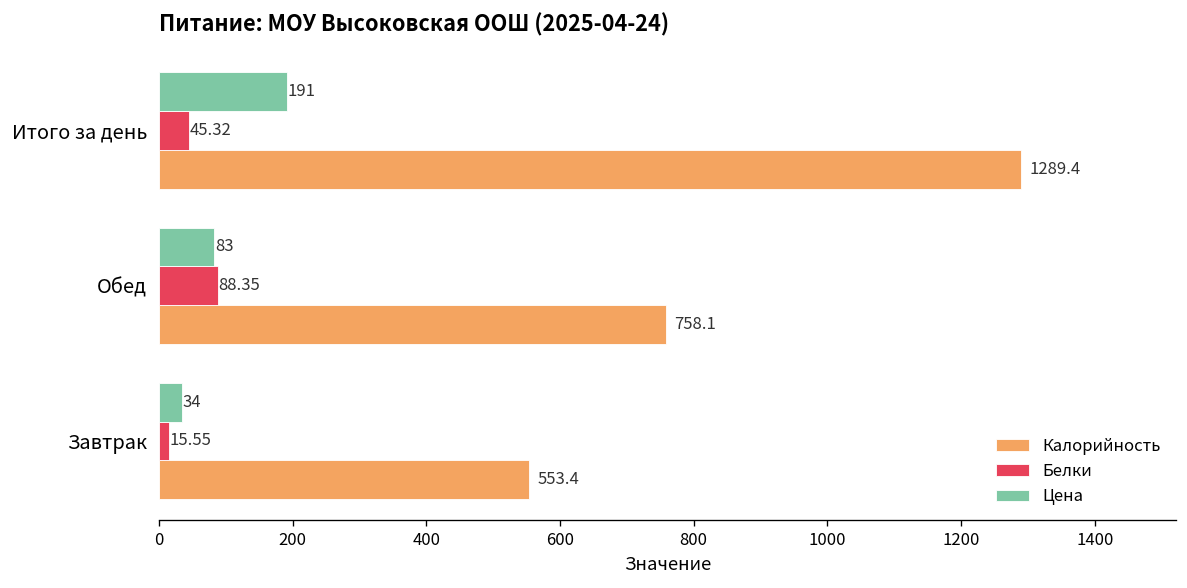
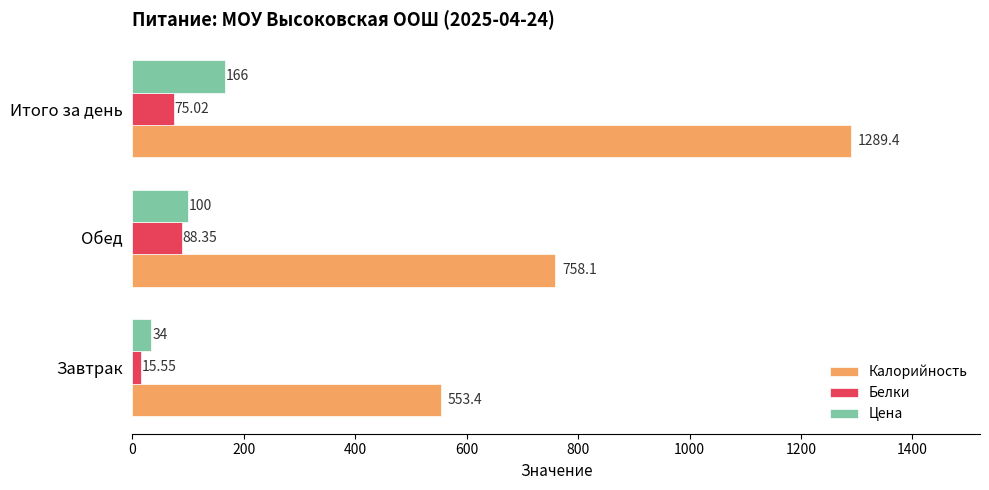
  {
    "Калорийность": {
      "Итого за день": 1289.4,
      "Обед": 758.1,
      "Завтрак": 553.4
    },
    "Белки": {
-     "Итого за день": 45.32,
+     "Итого за день": 75.02,
      "Обед": 88.35,
      "Завтрак": 15.55
    },
    "Цена": {
-     "Итого за день": 191,
-     "Обед": 83,
+     "Итого за день": 166,
+     "Обед": 100,
      "Завтрак": 34
    }
  }
